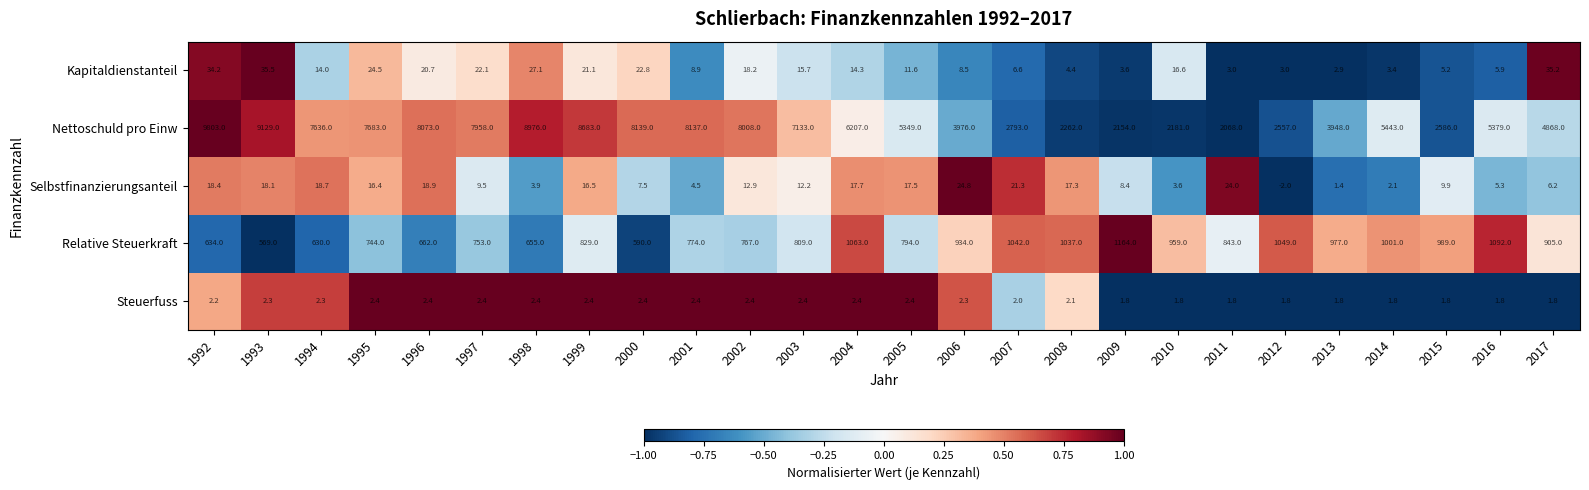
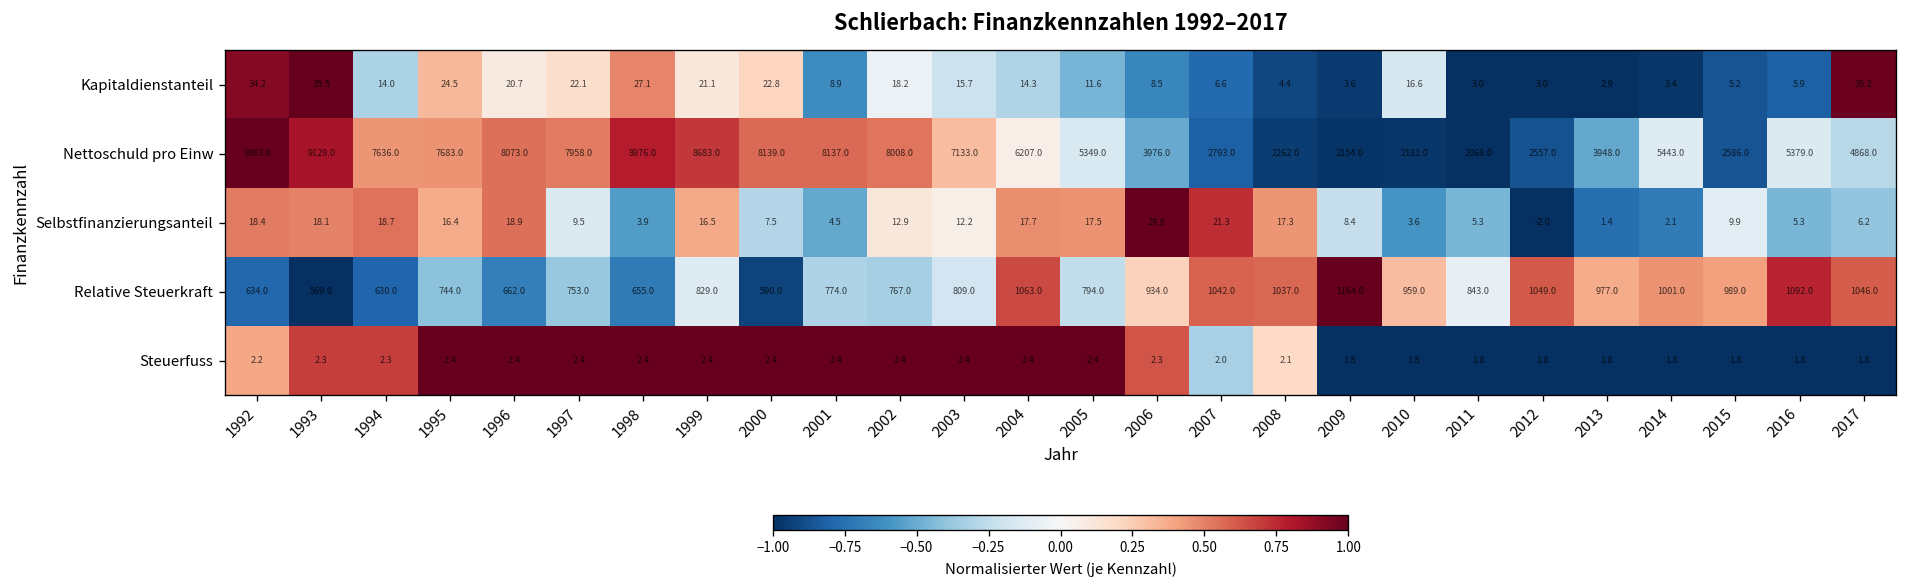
  {
    "Kapitaldienstanteil": {
      "1992": 34.2,
      "1993": 35.5,
      "1994": 14.0,
      "1995": 24.5,
      "1996": 20.7,
      "1997": 22.1,
      "1998": 27.1,
      "1999": 21.1,
      "2000": 22.8,
      "2001": 8.9,
      "2002": 18.2,
      "2003": 15.7,
      "2004": 14.3,
      "2005": 11.6,
      "2006": 8.5,
      "2007": 6.6,
      "2008": 4.4,
      "2009": 3.6,
      "2010": 16.6,
      "2011": 3.0,
      "2012": 3.0,
      "2013": 2.9,
      "2014": 3.4,
      "2015": 5.2,
      "2016": 5.9,
      "2017": 35.2
    },
    "Nettoschuld pro Einw": {
      "1992": 9803.0,
      "1993": 9129.0,
      "1994": 7636.0,
      "1995": 7683.0,
      "1996": 8073.0,
      "1997": 7958.0,
      "1998": 8976.0,
      "1999": 8683.0,
      "2000": 8139.0,
      "2001": 8137.0,
      "2002": 8008.0,
      "2003": 7133.0,
      "2004": 6207.0,
      "2005": 5349.0,
      "2006": 3976.0,
      "2007": 2793.0,
      "2008": 2262.0,
      "2009": 2154.0,
      "2010": 2181.0,
      "2011": 2068.0,
      "2012": 2557.0,
      "2013": 3948.0,
      "2014": 5443.0,
      "2015": 2586.0,
      "2016": 5379.0,
      "2017": 4868.0
    },
    "Selbstfinanzierungsanteil": {
      "1992": 18.4,
      "1993": 18.1,
      "1994": 18.7,
      "1995": 16.4,
      "1996": 18.9,
      "1997": 9.5,
      "1998": 3.9,
      "1999": 16.5,
      "2000": 7.5,
      "2001": 4.5,
      "2002": 12.9,
      "2003": 12.2,
      "2004": 17.7,
      "2005": 17.5,
      "2006": 24.8,
      "2007": 21.3,
      "2008": 17.3,
      "2009": 8.4,
      "2010": 3.6,
-     "2011": 24.0,
+     "2011": 5.3,
      "2012": -2.0,
      "2013": 1.4,
      "2014": 2.1,
      "2015": 9.9,
      "2016": 5.3,
      "2017": 6.2
    },
    "Relative Steuerkraft": {
      "1992": 634.0,
      "1993": 569.0,
      "1994": 630.0,
      "1995": 744.0,
      "1996": 662.0,
      "1997": 753.0,
      "1998": 655.0,
      "1999": 829.0,
      "2000": 590.0,
      "2001": 774.0,
      "2002": 767.0,
      "2003": 809.0,
      "2004": 1063.0,
      "2005": 794.0,
      "2006": 934.0,
      "2007": 1042.0,
      "2008": 1037.0,
      "2009": 1164.0,
      "2010": 959.0,
      "2011": 843.0,
      "2012": 1049.0,
      "2013": 977.0,
      "2014": 1001.0,
      "2015": 989.0,
      "2016": 1092.0,
-     "2017": 905.0
+     "2017": 1046.0
    },
    "Steuerfuss": {
      "1992": 2.2,
      "1993": 2.3,
      "1994": 2.3,
      "1995": 2.4,
      "1996": 2.4,
      "1997": 2.4,
      "1998": 2.4,
      "1999": 2.4,
      "2000": 2.4,
      "2001": 2.4,
      "2002": 2.4,
      "2003": 2.4,
      "2004": 2.4,
      "2005": 2.4,
      "2006": 2.3,
      "2007": 2.0,
      "2008": 2.1,
      "2009": 1.8,
      "2010": 1.8,
      "2011": 1.8,
      "2012": 1.8,
      "2013": 1.8,
      "2014": 1.8,
      "2015": 1.8,
      "2016": 1.8,
      "2017": 1.8
    }
  }
